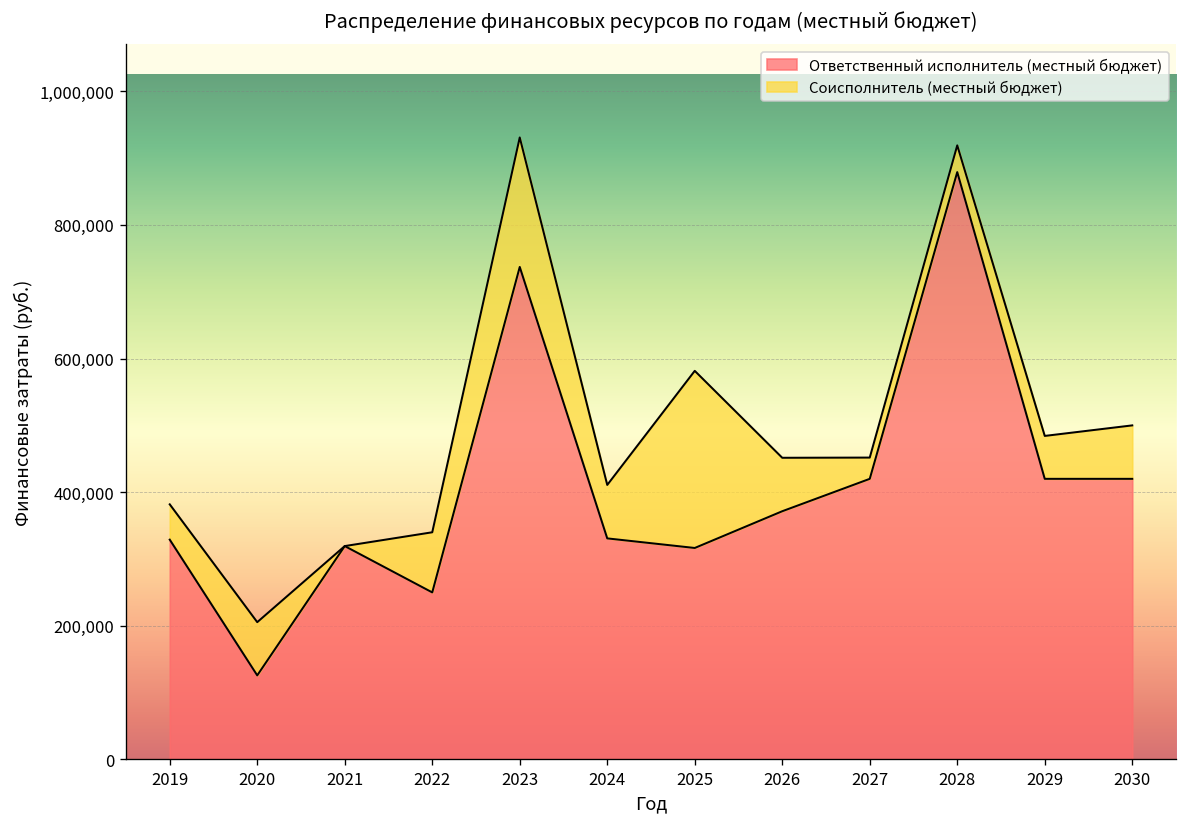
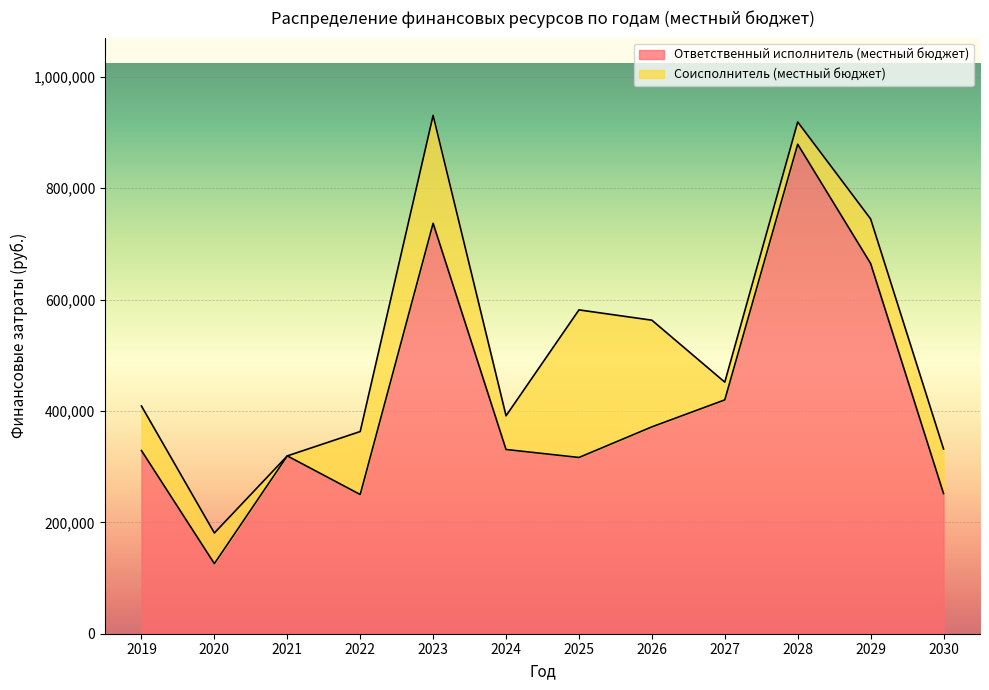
  {
    "Ответственный исполнитель (местный бюджет)": {
      "2019": "330,000",
      "2020": "130,000",
      "2022": "250,000",
      "2023": "740,000",
      "2024": "330,000",
      "2025": "320,000",
      "2026": "370,000",
      "2027": "420,000",
      "2028": "880,000",
-     "2029": "420,000",
-     "2030": "420,000"
+     "2029": "660,000",
+     "2030": "250,000"
    },
    "Соисполнитель (местный бюджет)": {
-     "2019": "50,000",
-     "2020": "80,000",
-     "2022": "90,000",
+     "2019": "80,000",
+     "2020": "60,000",
+     "2022": "110,000",
      "2023": "190,000",
-     "2024": "80,000",
+     "2024": "60,000",
      "2025": "270,000",
-     "2026": "80,000",
+     "2026": "190,000",
      "2027": "30,000",
      "2028": "40,000",
-     "2029": "60,000",
+     "2029": "80,000",
      "2030": "80,000"
    }
  }
